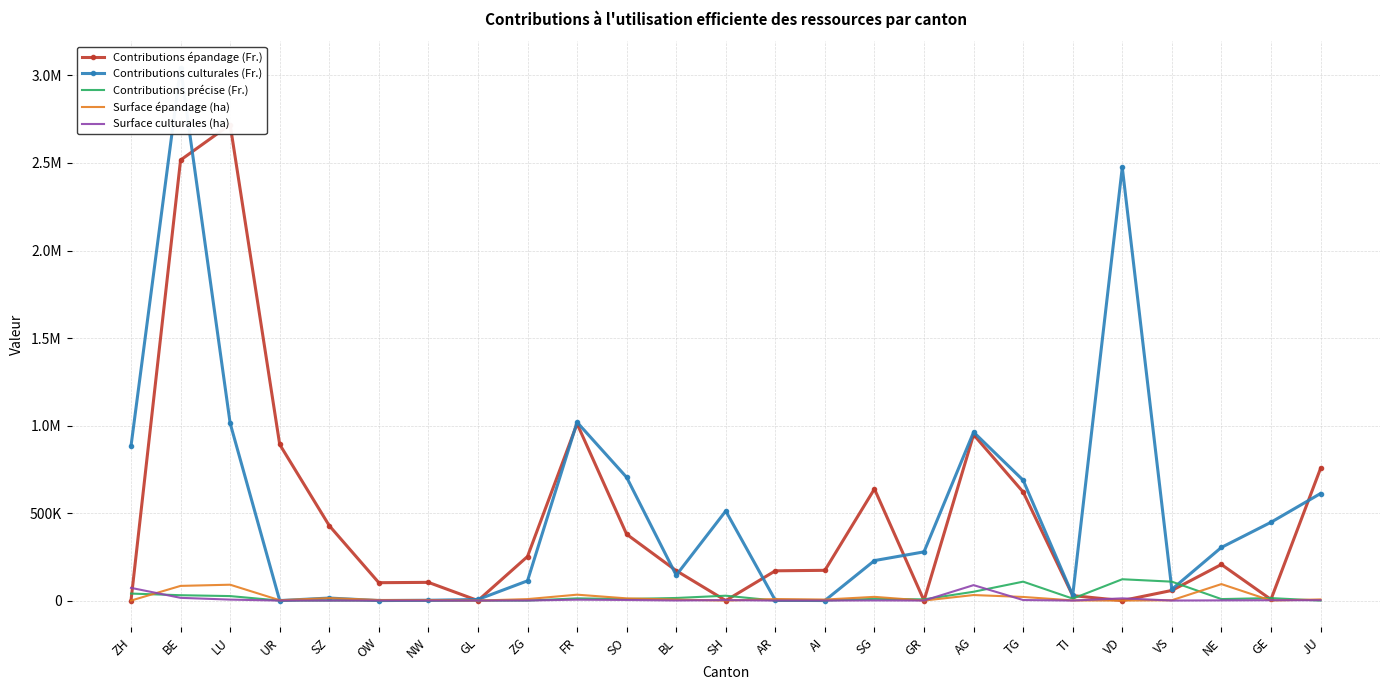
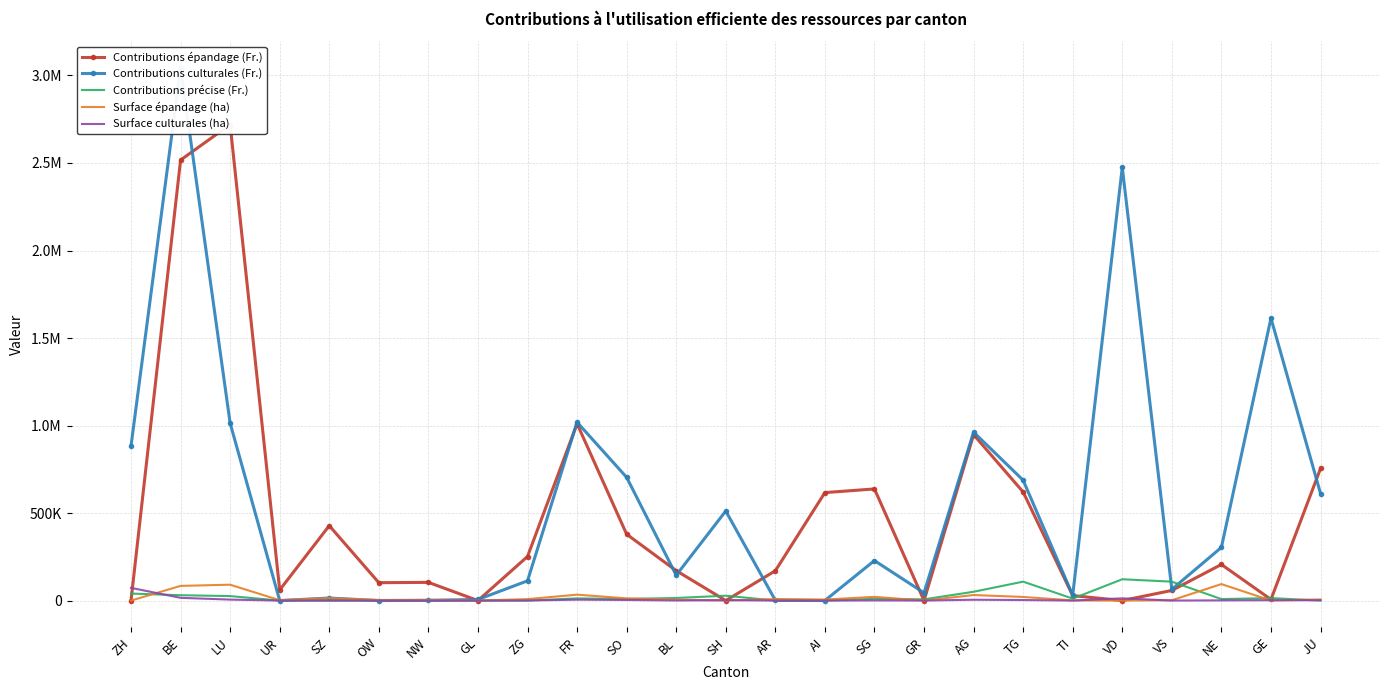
  {
    "Contributions épandage (Fr.)": {
      "BE": 2520000,
-     "UR": 890000,
+     "UR": 60000,
      "SZ": 430000,
      "OW": 100000,
      "NW": 100000,
      "ZG": 250000,
      "SO": 380000,
      "BL": 170000,
      "AR": 170000,
-     "AI": 170000,
+     "AI": 620000,
      "SG": 640000,
      "AG": 950000,
      "TG": 620000,
      "NE": 210000,
      "JU": 750000
    },
    "Contributions culturales (Fr.)": {
      "ZH": 880000,
      "LU": 1010000,
      "ZG": 110000,
      "SO": 700000,
      "BL": 140000,
      "SH": 510000,
      "SG": 230000,
-     "GR": 280000,
+     "GR": 40000,
      "AG": 960000,
      "TG": 690000,
      "VD": 2470000,
      "NE": 300000,
-     "GE": 450000,
+     "GE": 1610000,
      "JU": 610000
    },
    "Contributions précise (Fr.)": {
      "ZH": 40000,
      "BE": 30000,
      "LU": 30000,
      "SH": 30000,
      "AG": 50000,
      "TG": 110000,
      "VD": 120000,
      "VS": 110000
    },
    "Surface épandage (ha)": {
      "BE": 80000,
      "LU": 90000,
      "FR": 30000,
      "AG": 30000,
      "TG": 20000,
      "NE": 90000
    },
    "Surface culturales (ha)": {
      "ZH": 70000,
      "BE": 20000,
      "LU": 10000,
-     "AG": 90000,
+     "AG": 0,
      "TG": 0
    }
  }
